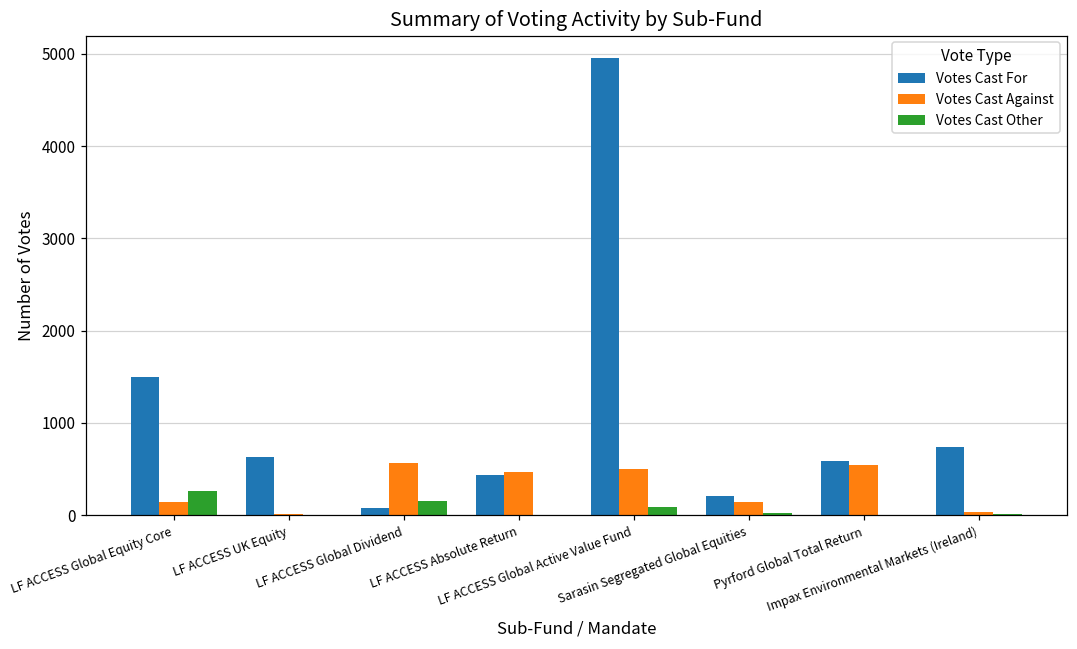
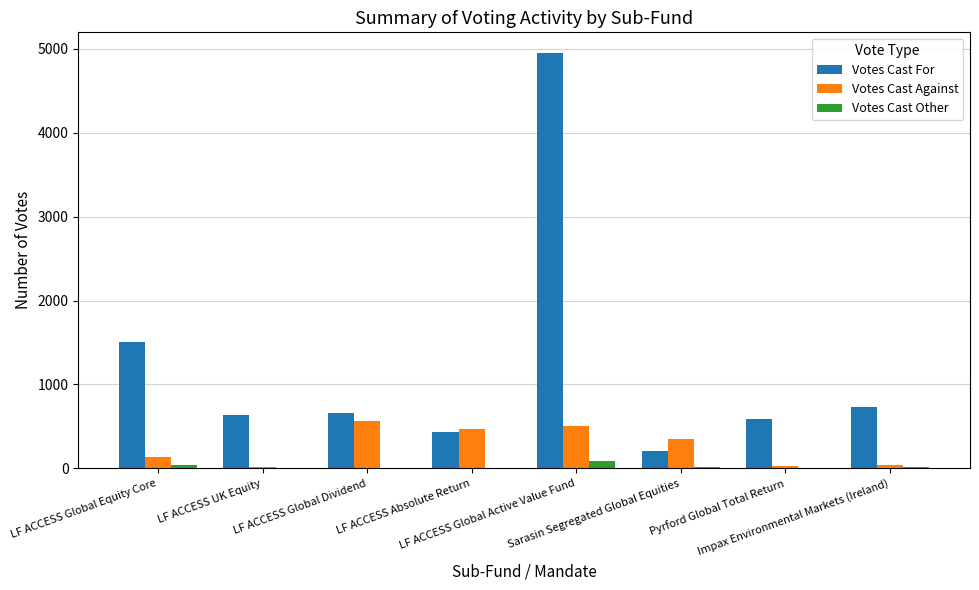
  {
    "Votes Cast For": {
      "LF ACCESS Global Equity Core": 1500,
      "LF ACCESS UK Equity": 600,
-     "LF ACCESS Global Dividend": 100,
+     "LF ACCESS Global Dividend": 700,
      "LF ACCESS Absolute Return": 400,
      "LF ACCESS Global Active Value Fund": 5000,
      "Sarasin Segregated Global Equities": 200,
      "Pyrford Global Total Return": 600,
      "Impax Environmental Markets (Ireland)": 700
    },
    "Votes Cast Against": {
      "LF ACCESS Global Equity Core": 100,
      "LF ACCESS Global Dividend": 600,
      "LF ACCESS Absolute Return": 500,
      "LF ACCESS Global Active Value Fund": 500,
-     "Sarasin Segregated Global Equities": 100,
-     "Pyrford Global Total Return": 500,
+     "Sarasin Segregated Global Equities": 300,
+     "Pyrford Global Total Return": 0,
      "Impax Environmental Markets (Ireland)": 0
    },
    "Votes Cast Other": {
-     "LF ACCESS Global Equity Core": 300,
-     "LF ACCESS Global Dividend": 200,
+     "LF ACCESS Global Equity Core": 0,
+     "LF ACCESS Global Dividend": 0,
      "LF ACCESS Global Active Value Fund": 100
    }
  }
